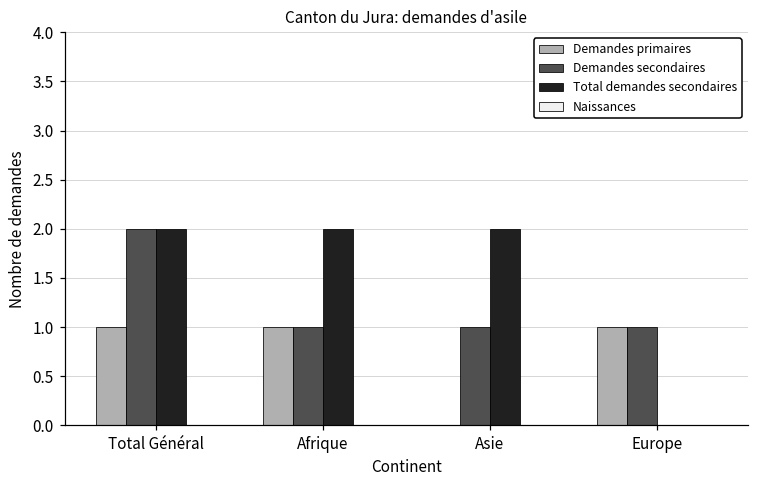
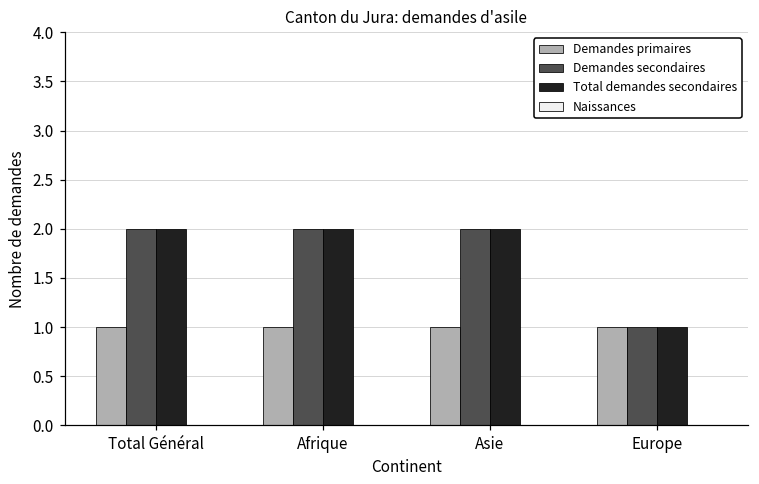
  {
    "Demandes primaires": {
      "Total Général": 1,
      "Afrique": 1,
-     "Asie": 0,
+     "Asie": 1,
      "Europe": 1
    },
    "Demandes secondaires": {
      "Total Général": 2,
-     "Afrique": 1,
-     "Asie": 1,
+     "Afrique": 2,
+     "Asie": 2,
      "Europe": 1
    },
    "Total demandes secondaires": {
      "Total Général": 2,
      "Afrique": 2,
      "Asie": 2,
-     "Europe": 0
+     "Europe": 1
    },
    "Naissances": {
      "Total Général": 0,
      "Afrique": 0,
      "Asie": 0,
      "Europe": 0
    }
  }
